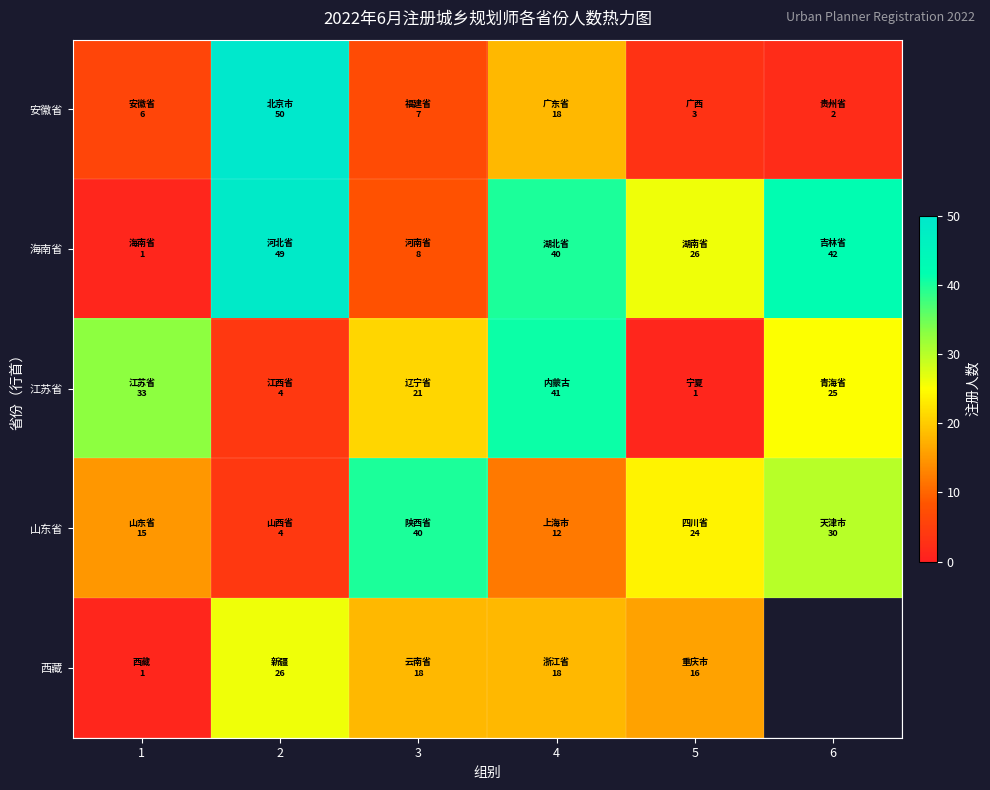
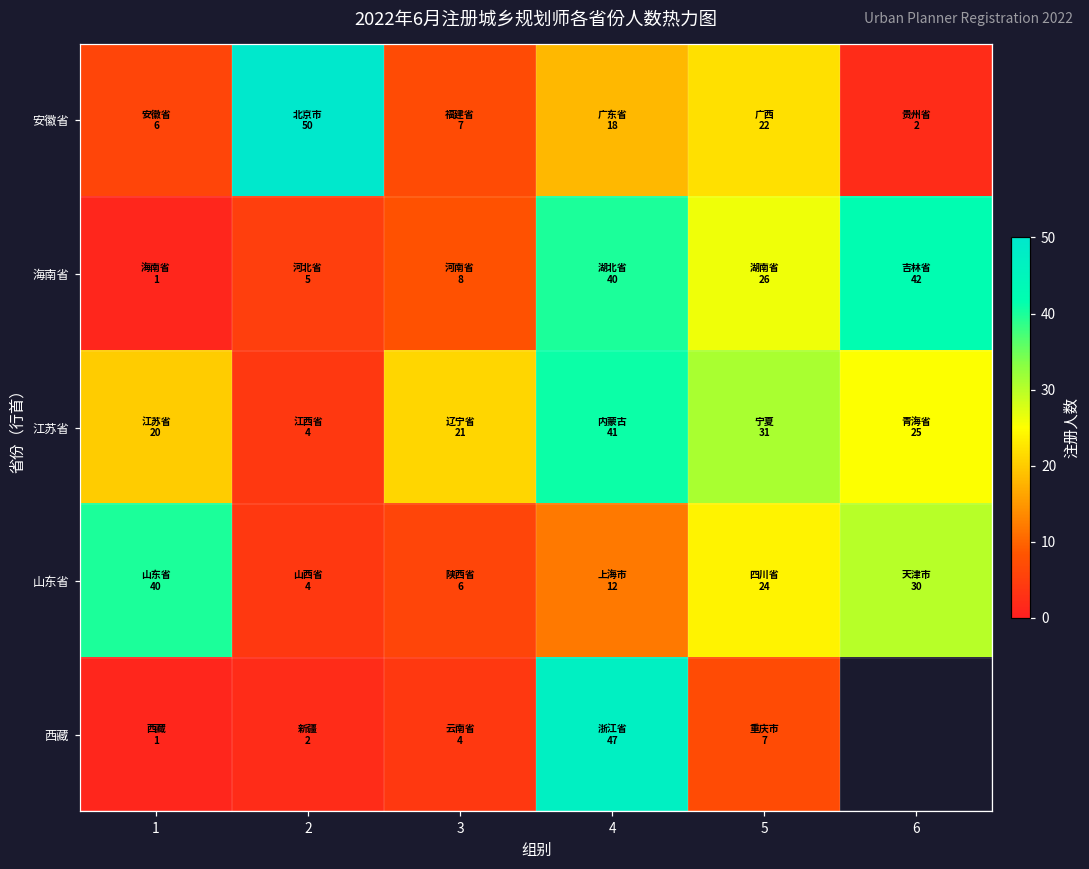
  {
    "安徽省": {
      "1": 6,
      "2": 50,
      "3": 7,
      "4": 18,
-     "5": 3,
+     "5": 22,
      "6": 2
    },
    "海南省": {
      "1": 1,
-     "2": 49,
+     "2": 5,
      "3": 8,
      "4": 40,
      "5": 26,
      "6": 42
    },
    "江苏省": {
-     "1": 33,
+     "1": 20,
      "2": 4,
      "3": 21,
      "4": 41,
-     "5": 1,
+     "5": 31,
      "6": 25
    },
    "山东省": {
-     "1": 15,
+     "1": 40,
      "2": 4,
-     "3": 40,
+     "3": 6,
      "4": 12,
      "5": 24,
      "6": 30
    },
    "西藏": {
      "1": 1,
-     "2": 26,
-     "3": 18,
-     "4": 18,
-     "5": 16
+     "2": 2,
+     "3": 4,
+     "4": 47,
+     "5": 7
    }
  }
